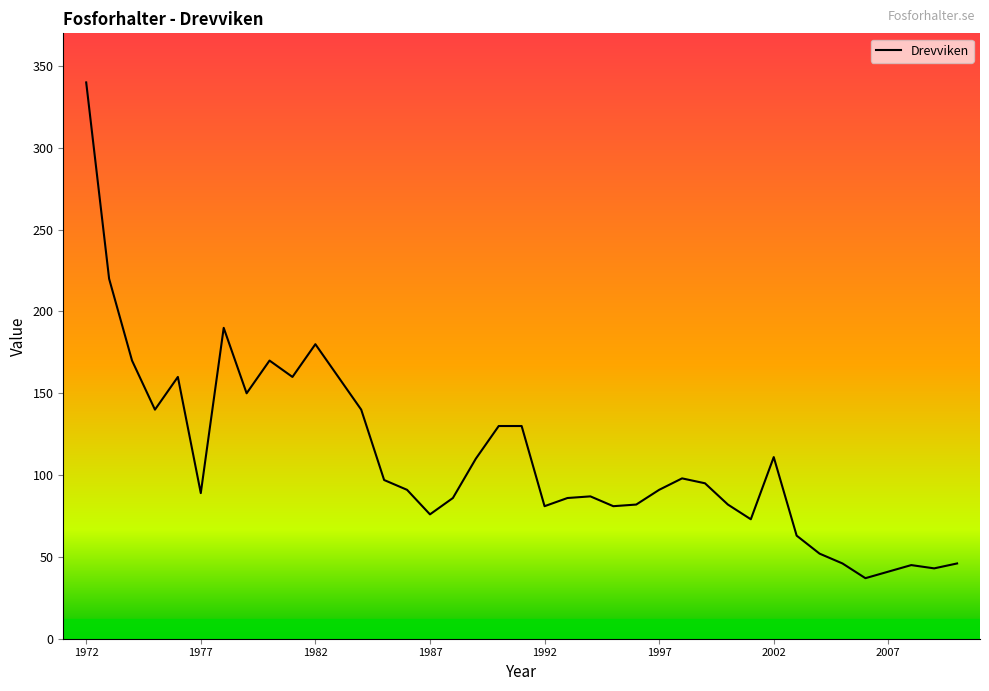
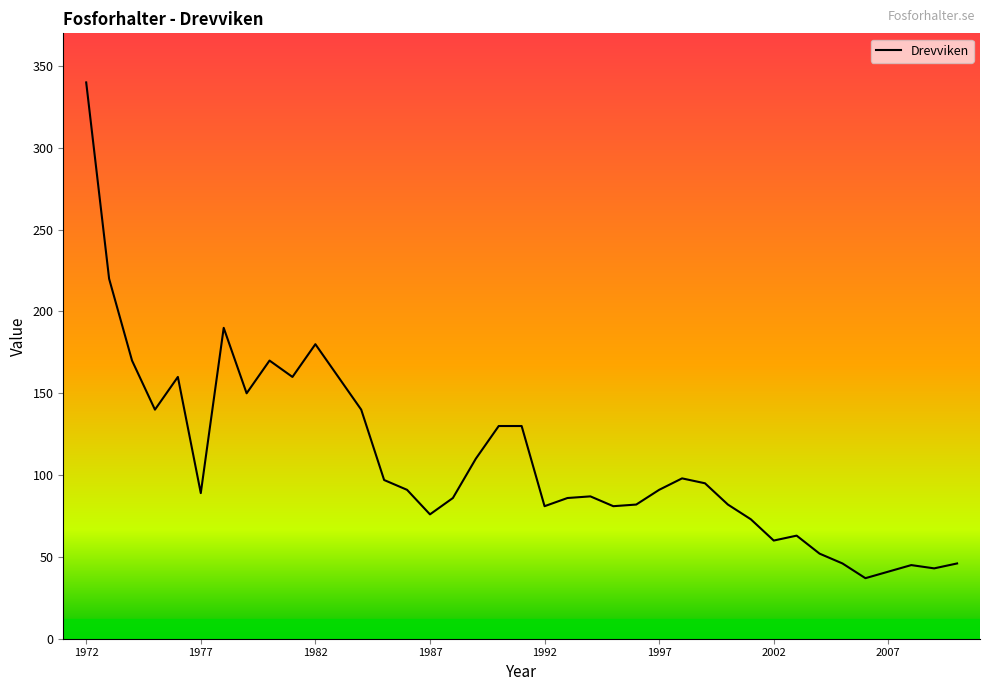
  {
    "1972": 340,
    "1977": 89,
    "1982": 180,
    "1987": 76,
    "1992": 81,
    "1997": 91,
-   "2002": 111,
+   "2002": 60,
    "2007": 41
  }
